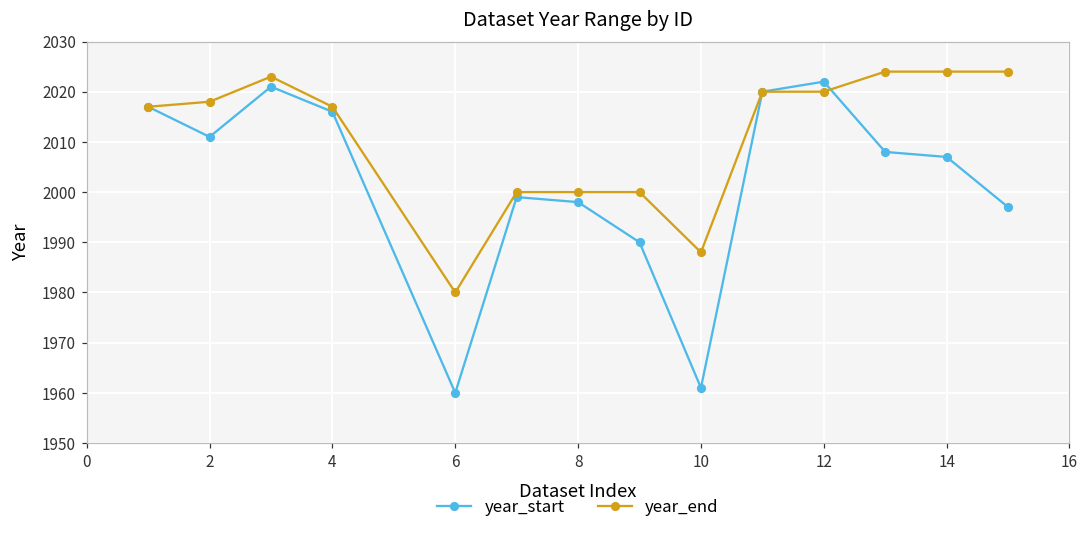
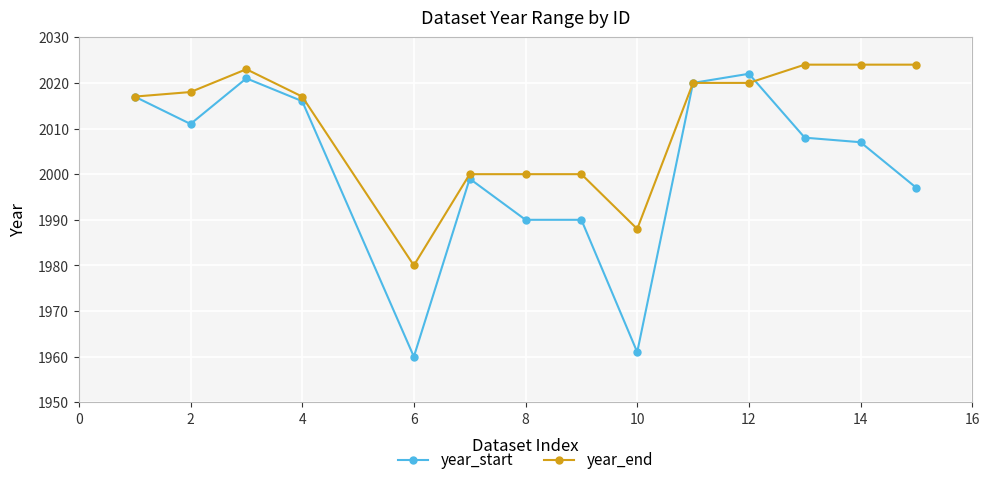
  {
    "year_start": {
      "2": 2011,
      "4": 2016,
      "6": 1960,
-     "8": 1998,
+     "8": 1990,
      "10": 1961,
      "12": 2022,
      "14": 2007
    },
    "year_end": {
      "2": 2018,
      "4": 2017,
      "6": 1980,
      "8": 2000,
      "10": 1988,
      "12": 2020,
      "14": 2024
    }
  }
